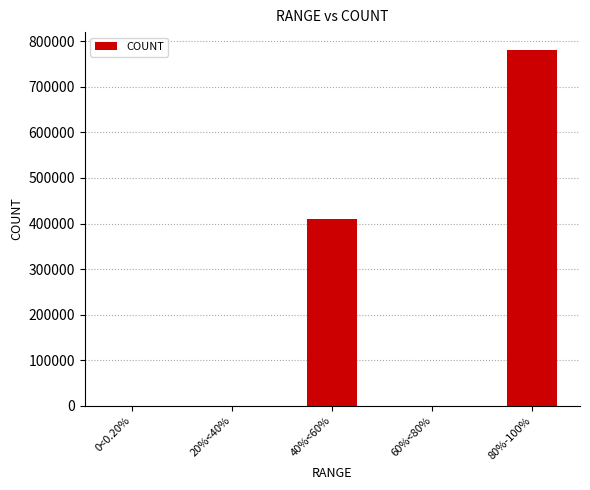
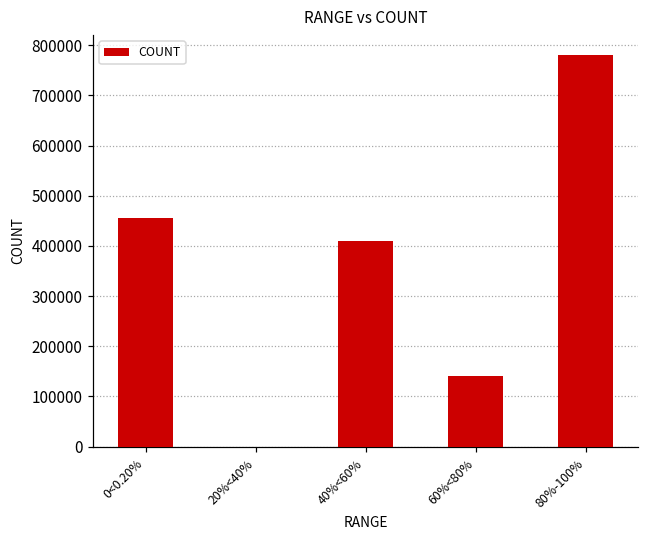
  {
-   "0<0.20%": 0,
+   "0<0.20%": 460000,
    "40%<60%": 410000,
-   "60%<80%": 0,
+   "60%<80%": 140000,
    "80%-100%": 780000
  }
